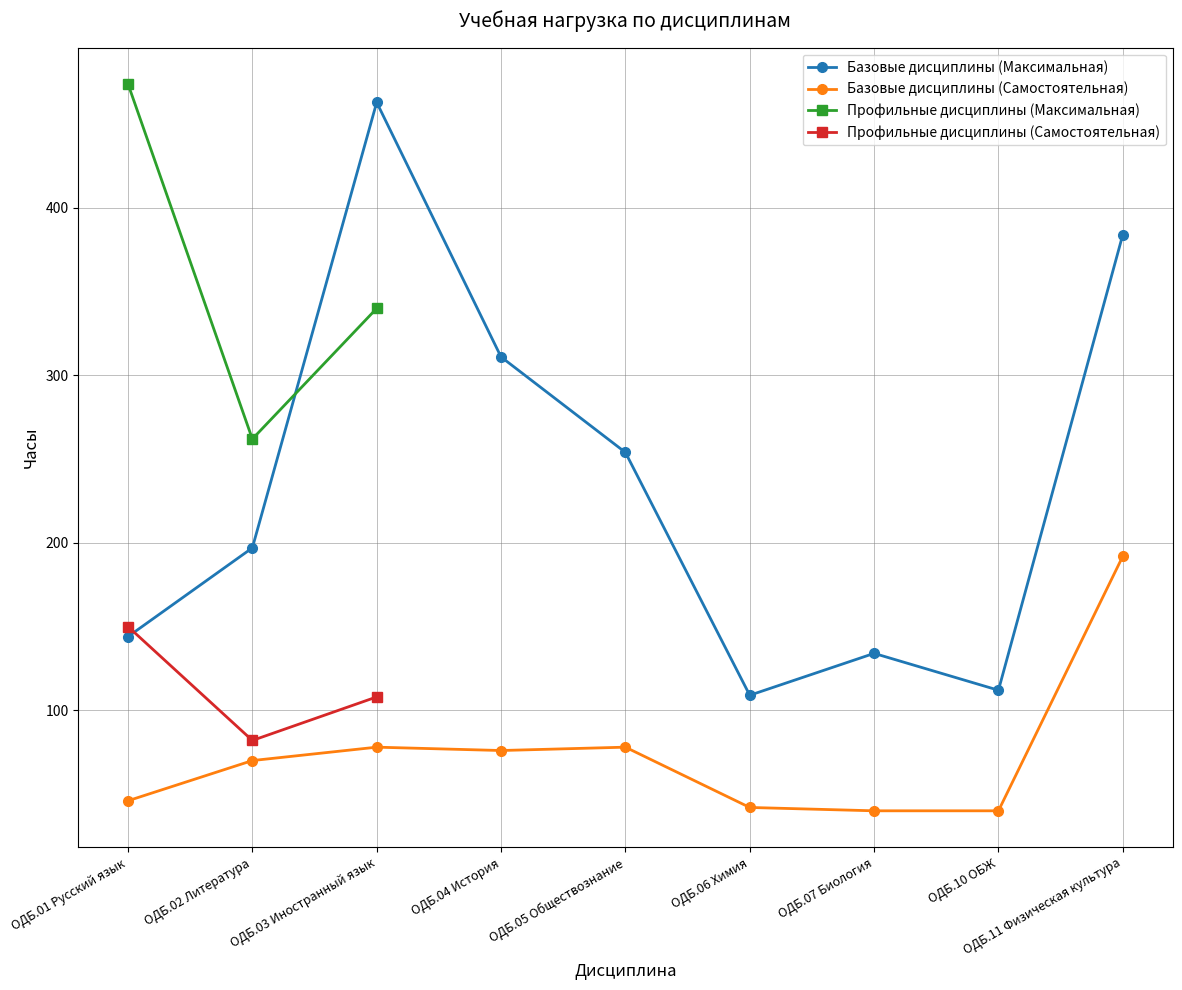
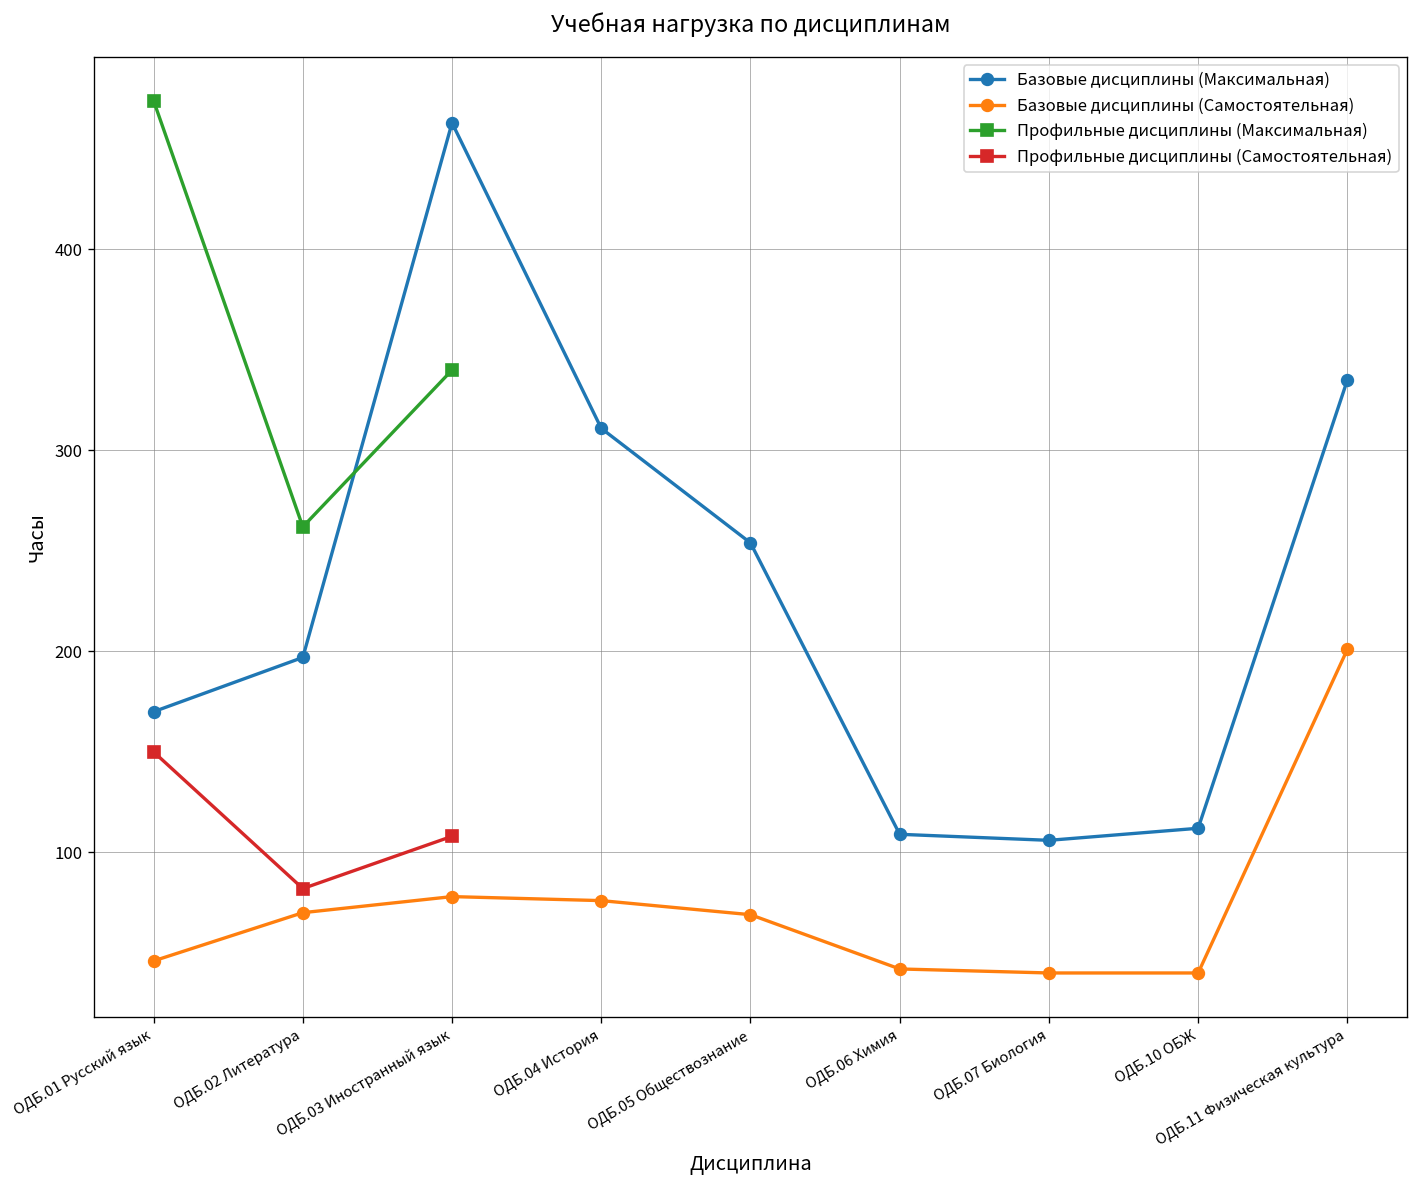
  {
    "Базовые дисциплины (Максимальная)": {
-     "ОДБ.01 Русский язык": 144,
+     "ОДБ.01 Русский язык": 170,
      "ОДБ.02 Литература": 197,
      "ОДБ.03 Иностранный язык": 463,
      "ОДБ.04 История": 311,
      "ОДБ.05 Обществознание": 254,
      "ОДБ.06 Химия": 109,
-     "ОДБ.07 Биология": 134,
+     "ОДБ.07 Биология": 106,
      "ОДБ.10 ОБЖ": 112,
-     "ОДБ.11 Физическая культура": 384
+     "ОДБ.11 Физическая культура": 335
    },
    "Базовые дисциплины (Самостоятельная)": {
      "ОДБ.01 Русский язык": 46,
      "ОДБ.02 Литература": 70,
      "ОДБ.03 Иностранный язык": 78,
      "ОДБ.04 История": 76,
-     "ОДБ.05 Обществознание": 78,
+     "ОДБ.05 Обществознание": 69,
      "ОДБ.06 Химия": 42,
      "ОДБ.07 Биология": 40,
      "ОДБ.10 ОБЖ": 40,
-     "ОДБ.11 Физическая культура": 192
+     "ОДБ.11 Физическая культура": 201
    },
    "Профильные дисциплины (Максимальная)": {
      "ОДБ.01 Русский язык": 474,
      "ОДБ.02 Литература": 262,
      "ОДБ.03 Иностранный язык": 340
    },
    "Профильные дисциплины (Самостоятельная)": {
      "ОДБ.01 Русский язык": 150,
      "ОДБ.02 Литература": 82,
      "ОДБ.03 Иностранный язык": 108
    }
  }
